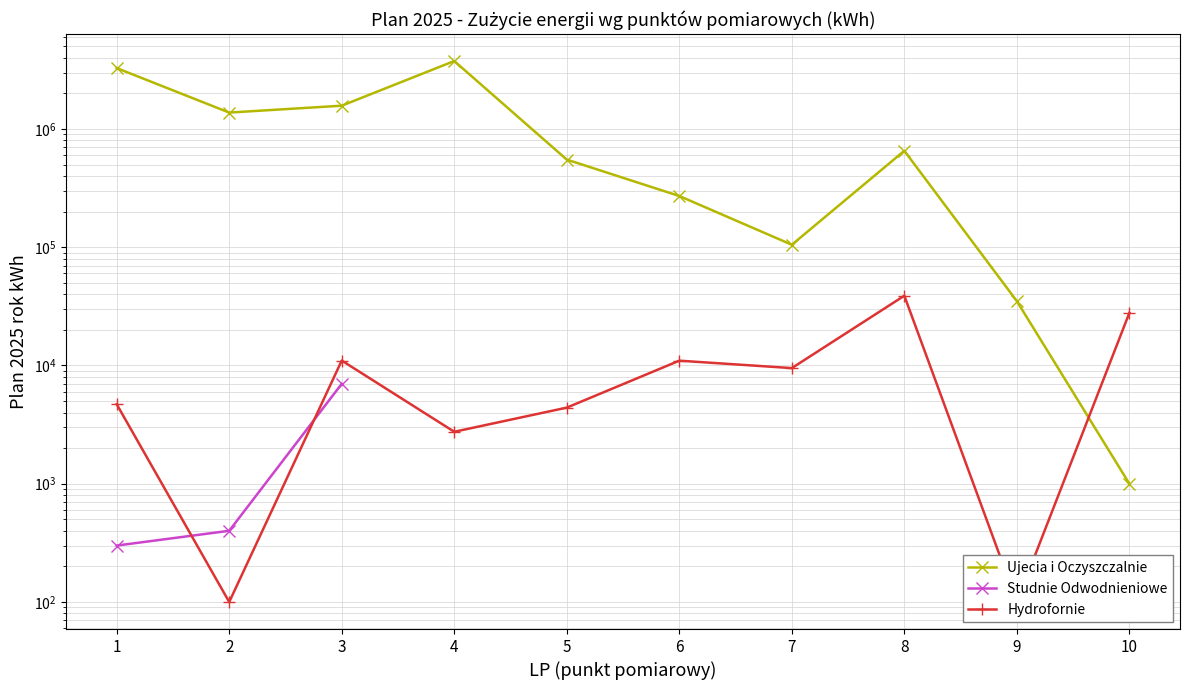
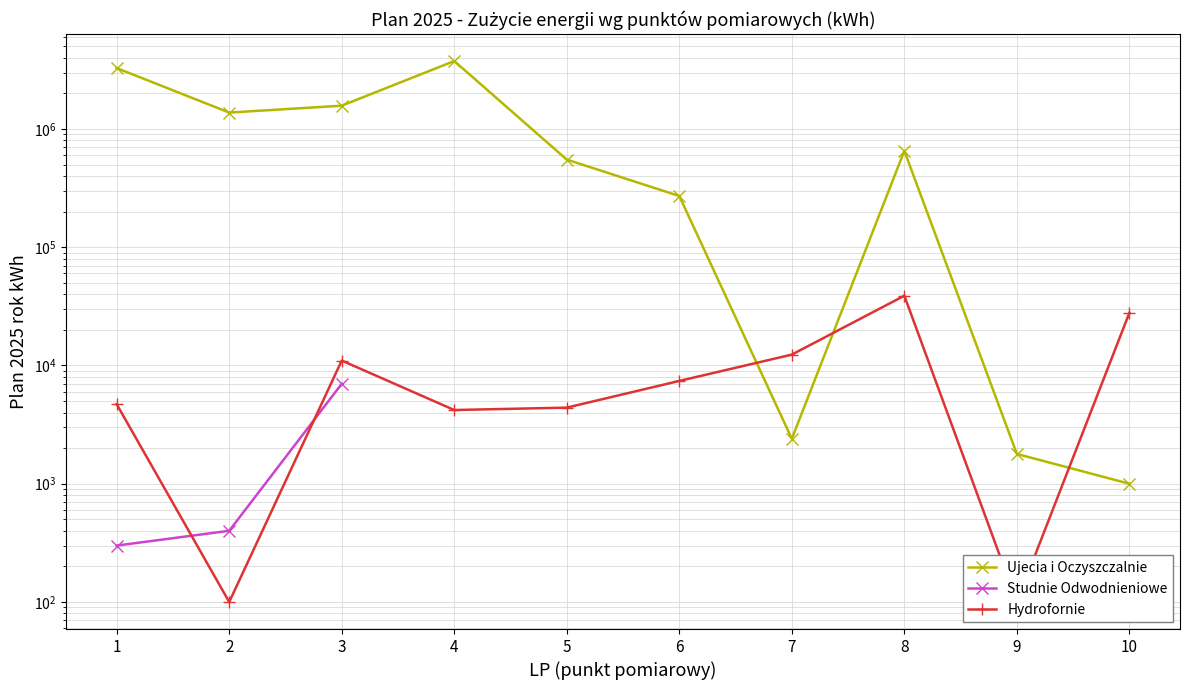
  {
    "Ujecia i Oczyszczalnie": {
      "1": 3300000,
      "2": 1400000,
      "3": 1600000,
      "4": 3800000,
      "5": 600000,
      "6": 270000,
-     "7": 100000,
+     "7": 2400,
      "8": 700000,
-     "9": 35000,
+     "9": 1800,
      "10": 1000
    },
    "Studnie Odwodnieniowe": {
      "1": 300,
      "2": 400,
      "3": 7000
    },
    "Hydrofornie": {
      "1": 4700,
      "2": 100,
      "3": 11000,
-     "4": 2800,
+     "4": 4200,
      "5": 4400,
-     "6": 11000,
-     "7": 10000,
+     "6": 7000,
+     "7": 12000,
      "8": 39000,
      "10": 28000
    }
  }
